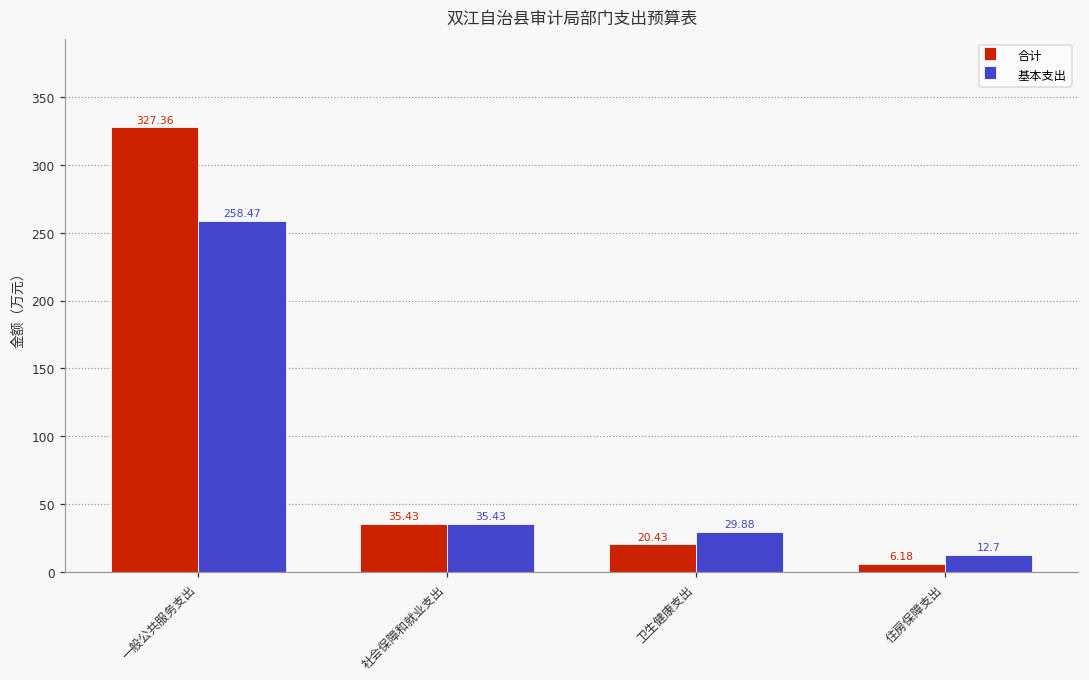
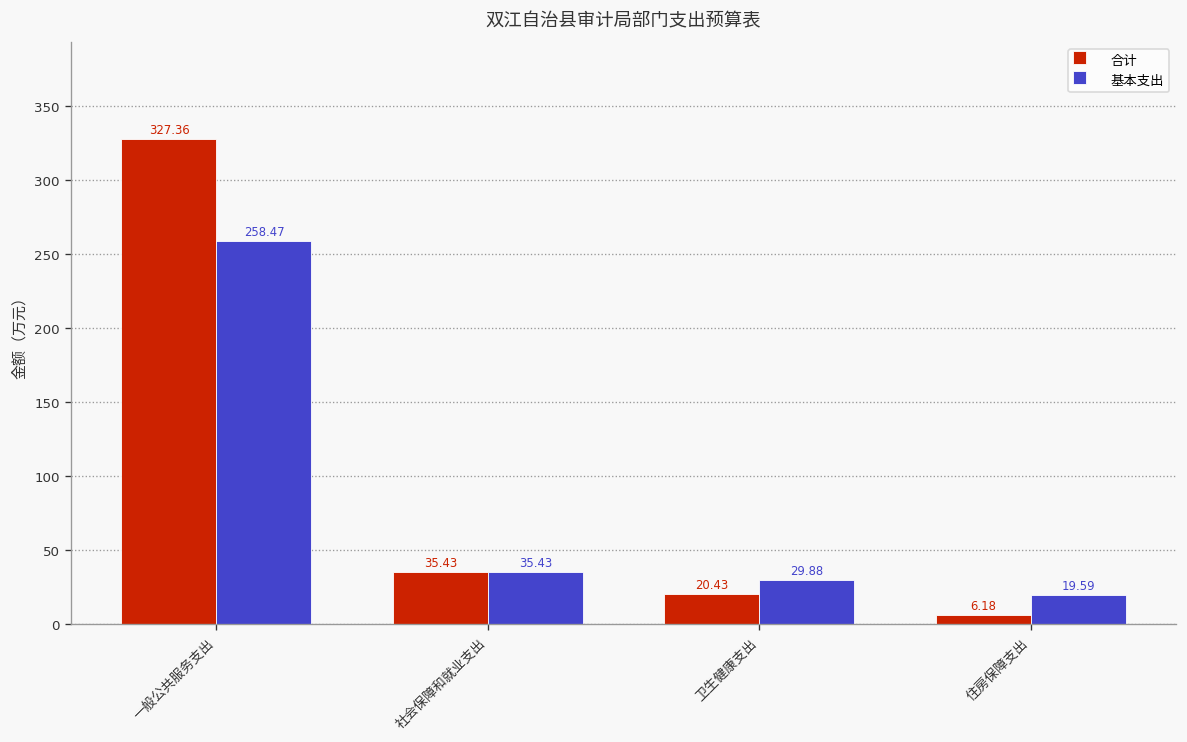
  {
    "合计": {
      "一般公共服务支出": 327.36,
      "社会保障和就业支出": 35.43,
      "卫生健康支出": 20.43,
      "住房保障支出": 6.18
    },
    "基本支出": {
      "一般公共服务支出": 258.47,
      "社会保障和就业支出": 35.43,
      "卫生健康支出": 29.88,
-     "住房保障支出": 12.7
+     "住房保障支出": 19.59
    }
  }
